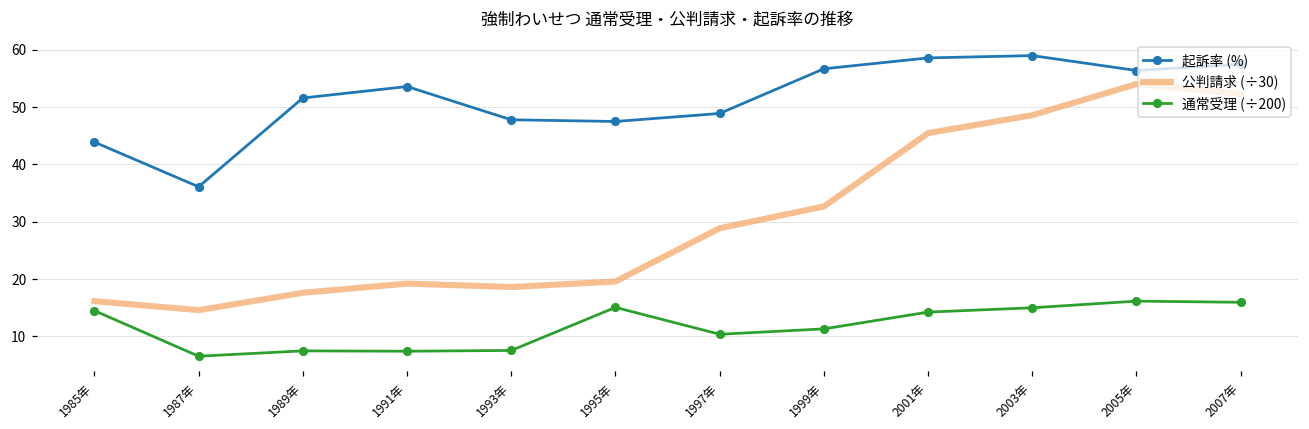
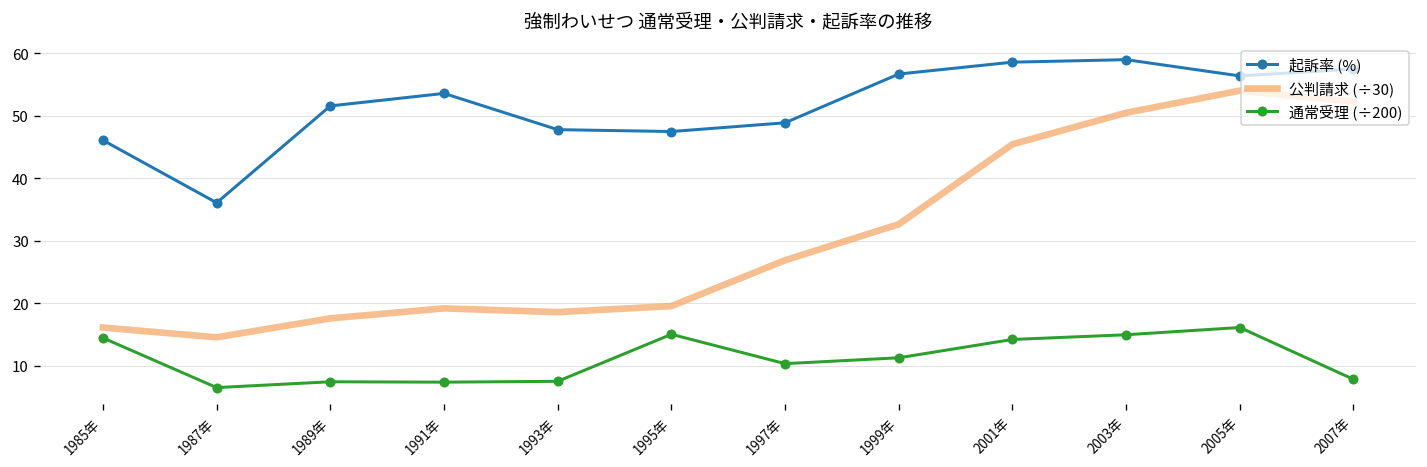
  {
    "起訴率 (%)": {
-     "1985年": 44,
+     "1985年": 46,
      "1987年": 36,
      "1989年": 52,
      "1991年": 54,
      "1993年": 48,
      "1995年": 48,
      "1997年": 49,
      "1999年": 57,
      "2001年": 59,
      "2003年": 59,
      "2005年": 56
    },
    "公判請求 (÷30)": {
      "1985年": 16,
      "1987年": 15,
      "1989年": 18,
      "1991年": 19,
      "1993年": 19,
      "1995年": 20,
-     "1997年": 29,
+     "1997年": 27,
      "1999年": 33,
      "2001年": 45,
-     "2003年": 49,
+     "2003年": 51,
      "2005年": 54
    },
    "通常受理 (÷200)": {
      "1985年": 14,
      "1987年": 7,
      "1989年": 7,
      "1991年": 7,
      "1993年": 8,
      "1995年": 15,
      "1997年": 10,
      "1999年": 11,
      "2001年": 14,
      "2003年": 15,
      "2005年": 16,
-     "2007年": 16
+     "2007年": 8
    }
  }
